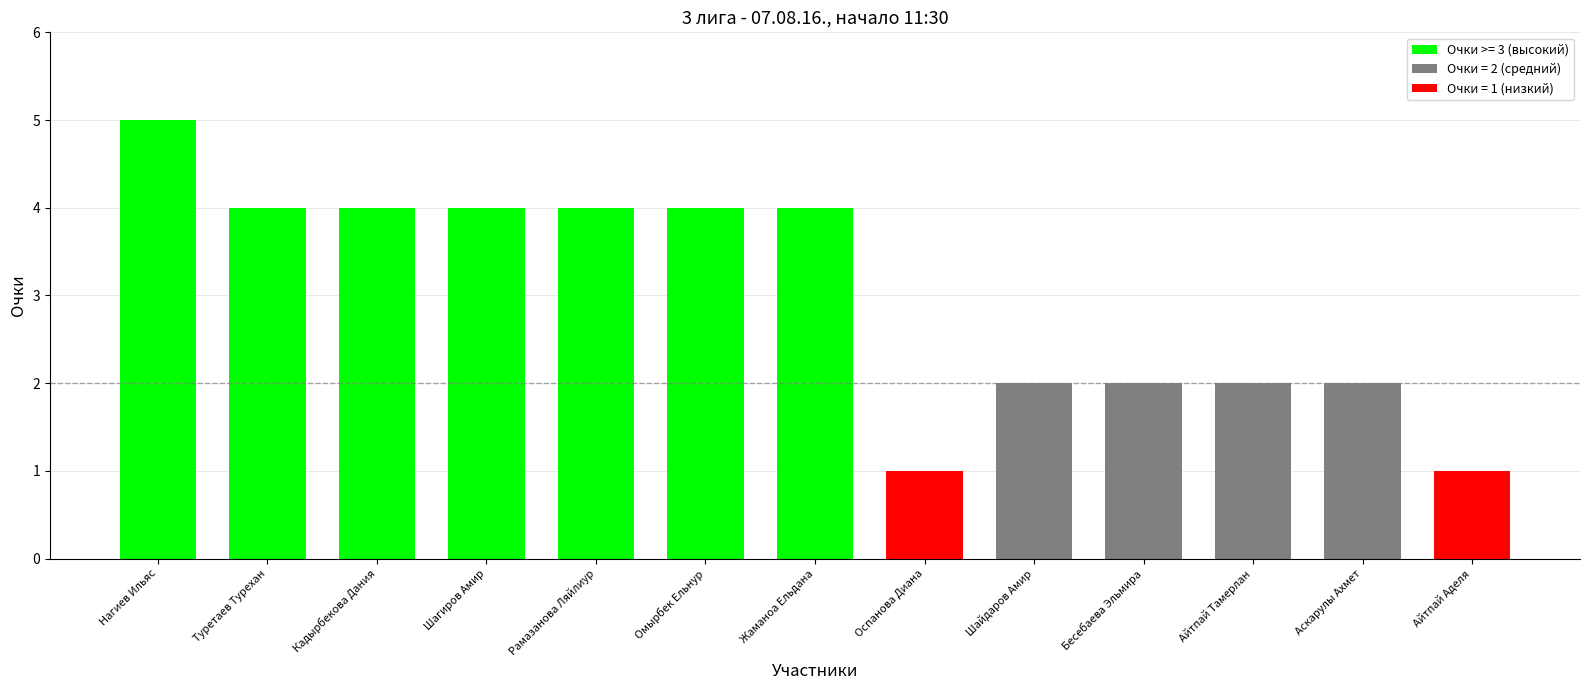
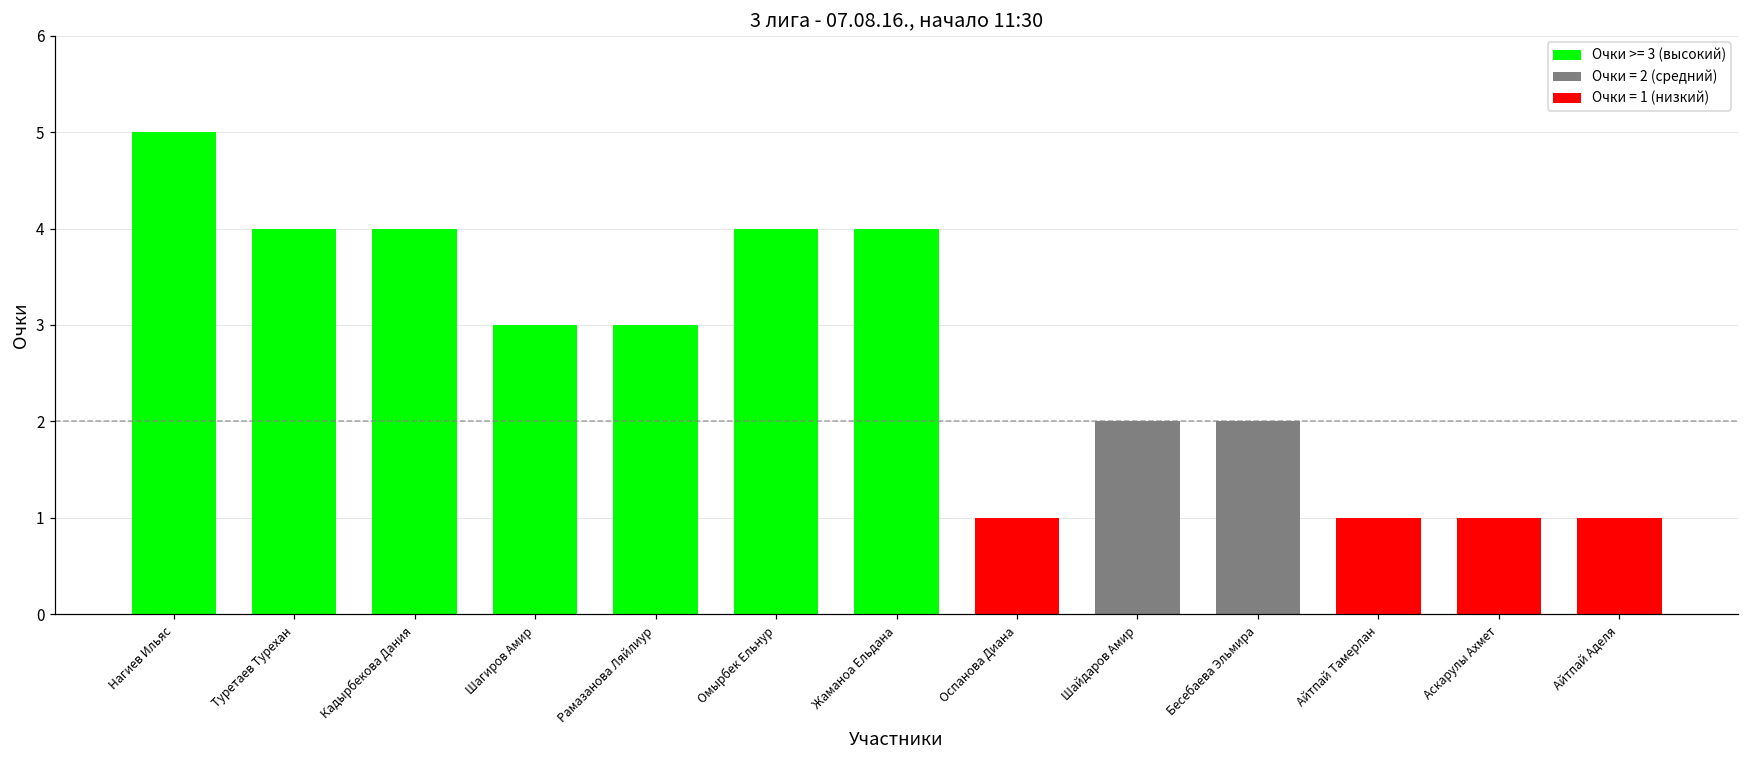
  {
    "Нагиев Ильяс": 5,
    "Туретаев Турехан": 4,
    "Кадырбекова Дания": 4,
-   "Шагиров Амир": 4,
-   "Рамазанова Ляйлиур": 4,
+   "Шагиров Амир": 3,
+   "Рамазанова Ляйлиур": 3,
    "Омырбек Ельнур": 4,
    "Жаманоа Ельдана": 4,
    "Оспанова Диана": 1,
    "Шайдаров Амир": 2,
    "Бесебаева Эльмира": 2,
-   "Айтпай Тамерлан": 2,
-   "Аскарулы Ахмет": 2,
+   "Айтпай Тамерлан": 1,
+   "Аскарулы Ахмет": 1,
    "Айтпай Аделя": 1
  }
